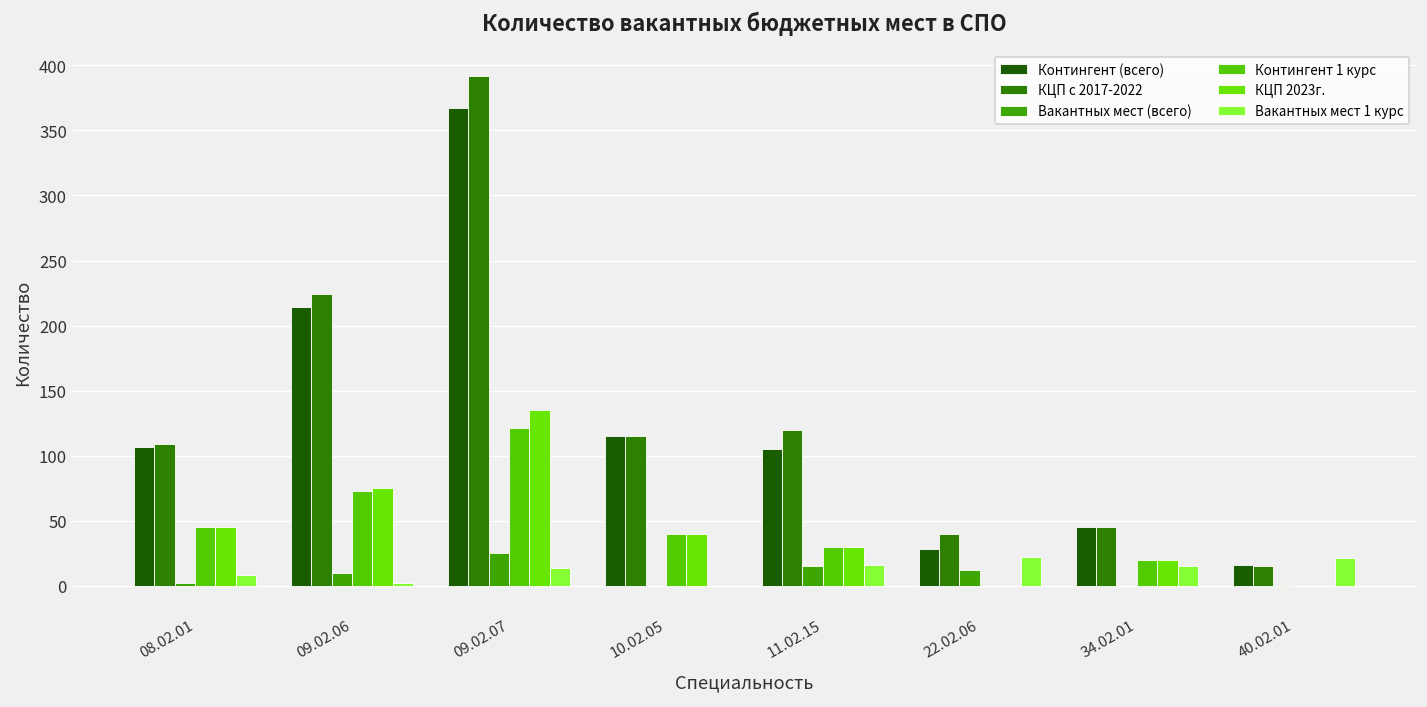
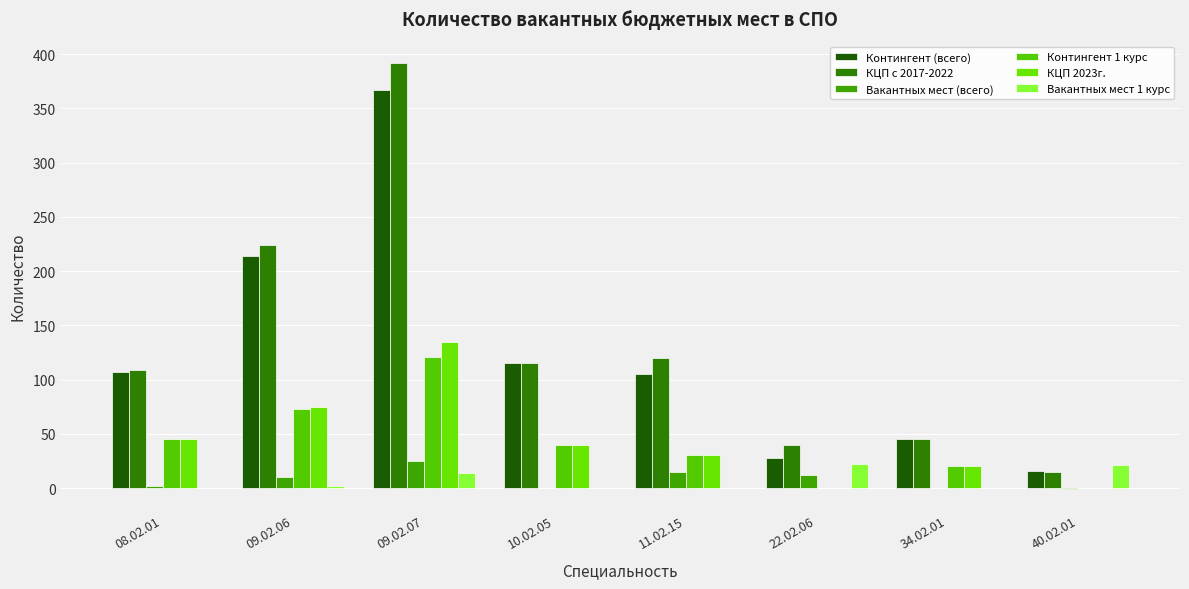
  {
    "Вакантных мест 1 курс": {
-     "08.02.01": 8,
+     "08.02.01": 0,
      "09.02.07": 14,
      "10.02.05": 0,
-     "11.02.15": 16,
+     "11.02.15": 0,
      "22.02.06": 22,
-     "34.02.01": 15,
+     "34.02.01": 0,
      "40.02.01": 21
    }
  }
